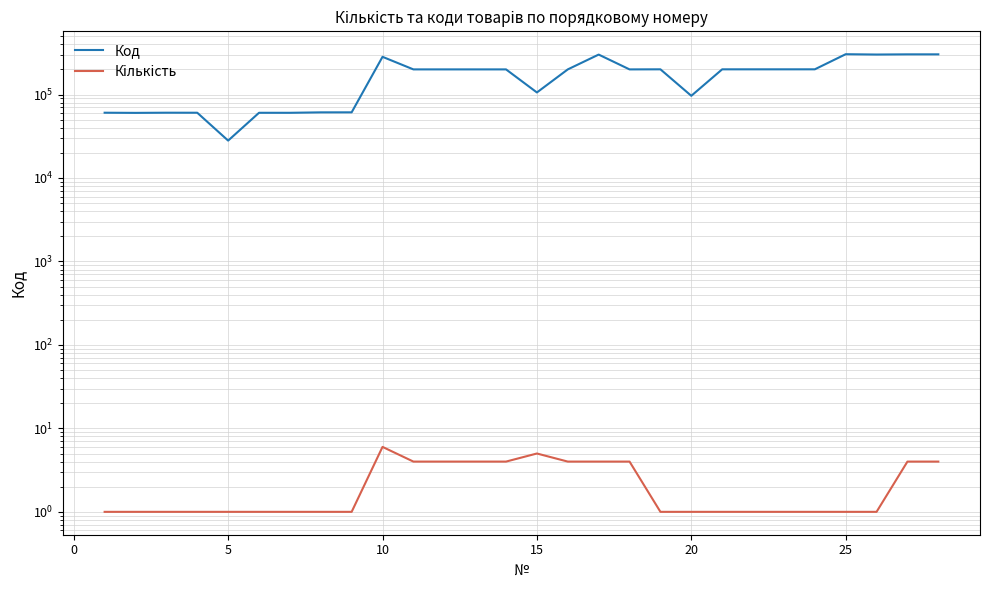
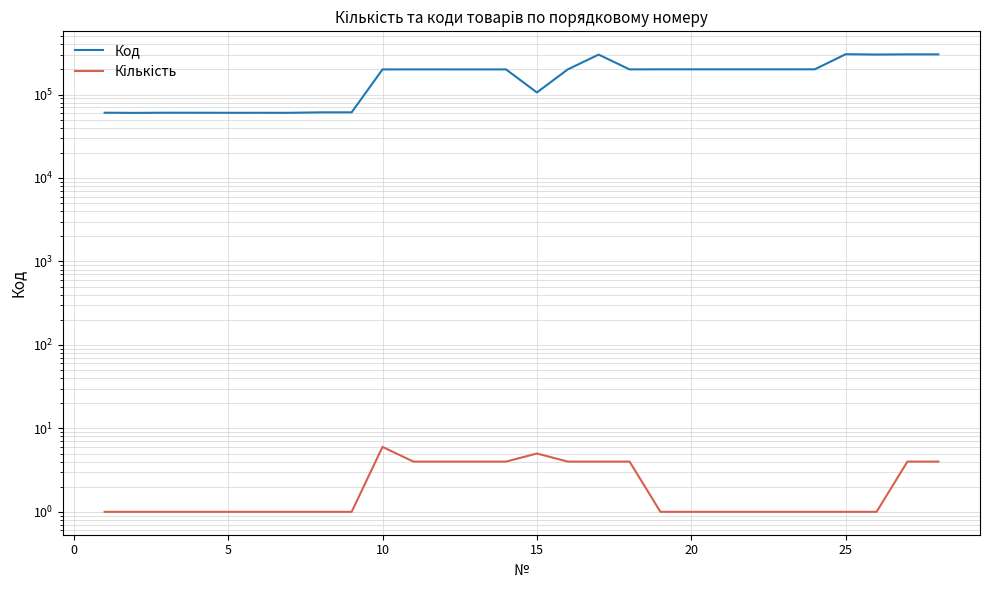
  {
    "Код": {
-     "5": 28000,
-     "10": 280000,
+     "5": 60000,
+     "10": 200000,
      "15": 110000,
-     "20": 100000,
+     "20": 200000,
      "25": 300000
    },
    "Кількість": {
      "5": 1,
      "10": 6,
      "15": 5,
      "20": 1,
      "25": 1
    }
  }
